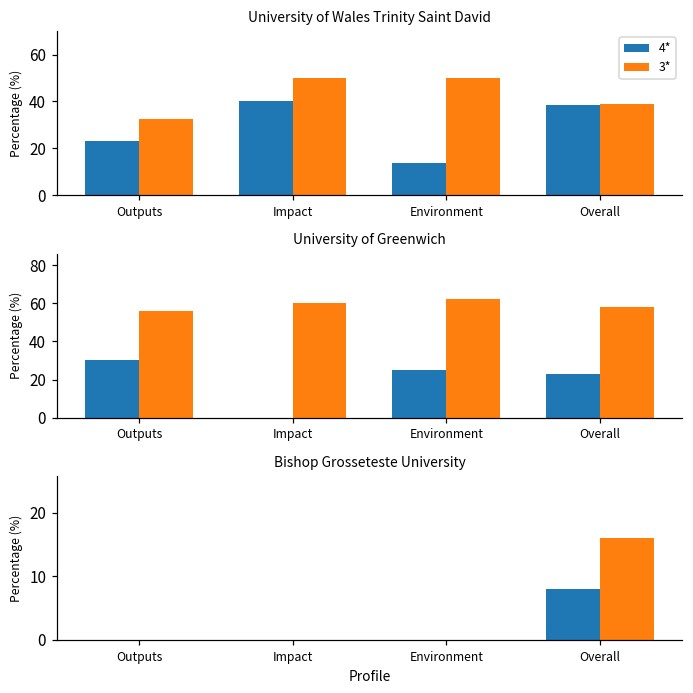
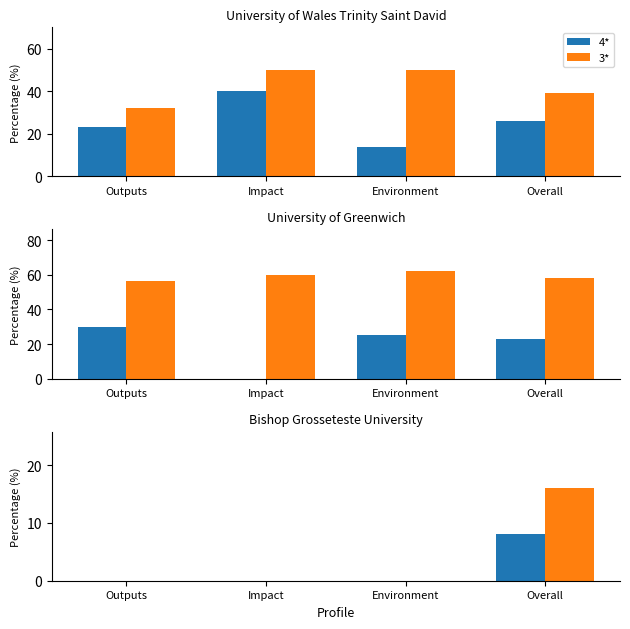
  {
    "University of Wales Trinity Saint David": {
      "4*": {
        "Outputs": 23,
        "Impact": 40,
        "Environment": 14,
-       "Overall": 39
+       "Overall": 26
      },
      "3*": {
        "Outputs": 32,
        "Impact": 50,
        "Environment": 50,
        "Overall": 39
      }
    },
    "University of Greenwich": {
      "4*": {
        "Outputs": 30,
        "Impact": 0,
        "Environment": 25,
        "Overall": 23
      },
      "3*": {
        "Outputs": 56,
        "Impact": 60,
        "Environment": 63,
        "Overall": 58
      }
    },
    "Bishop Grosseteste University": {
      "4*": {
        "Outputs": 0,
        "Impact": 0,
        "Environment": 0,
        "Overall": 8
      },
      "3*": {
        "Outputs": 0,
        "Impact": 0,
        "Environment": 0,
        "Overall": 16
      }
    }
  }
